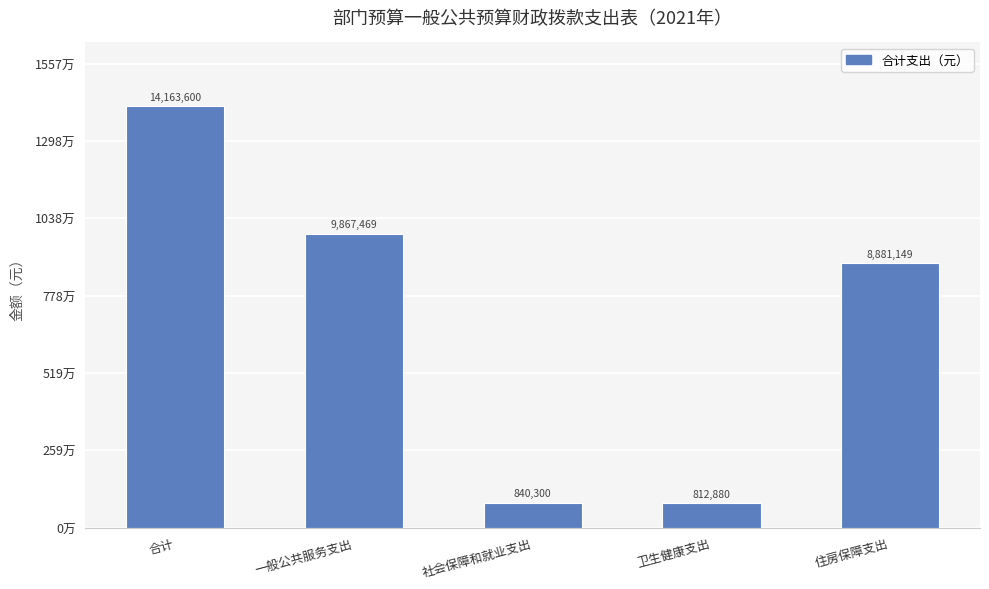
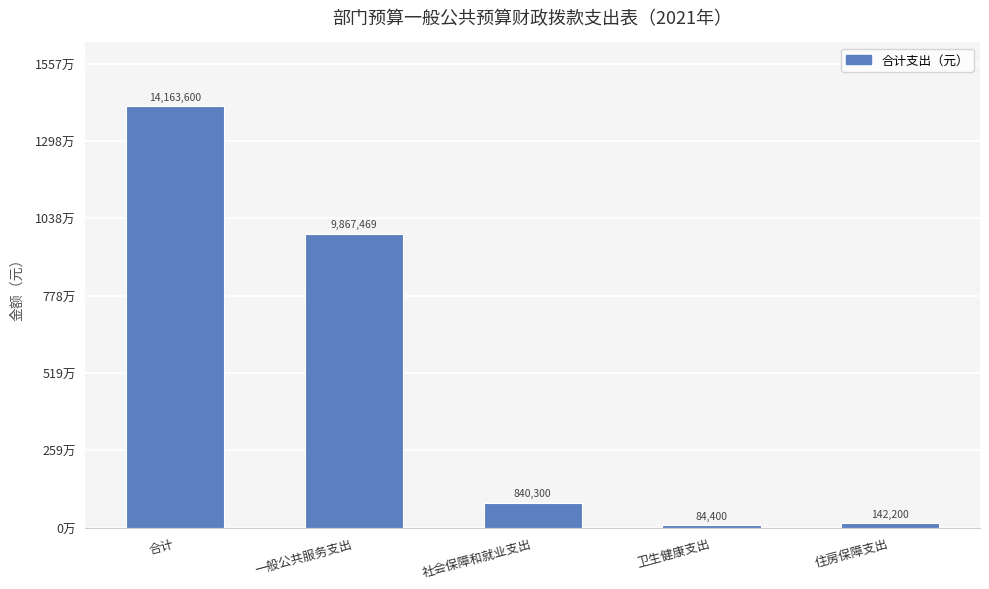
  {
    "合计": "14,163,600",
    "一般公共服务支出": "9,867,469",
    "社会保障和就业支出": "840,300",
-   "卫生健康支出": "812,880",
-   "住房保障支出": "8,881,149"
+   "卫生健康支出": "84,400",
+   "住房保障支出": "142,200"
  }
